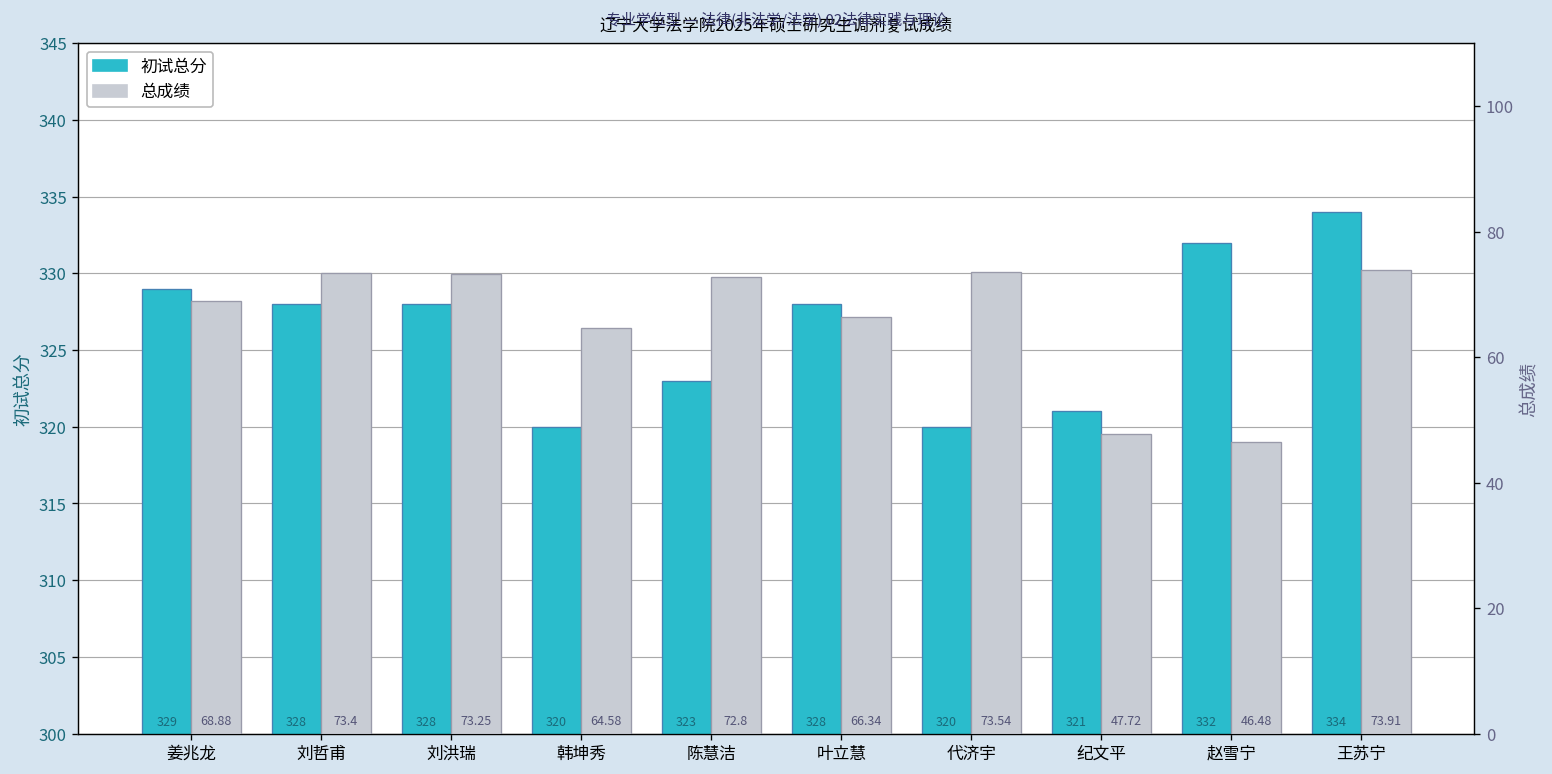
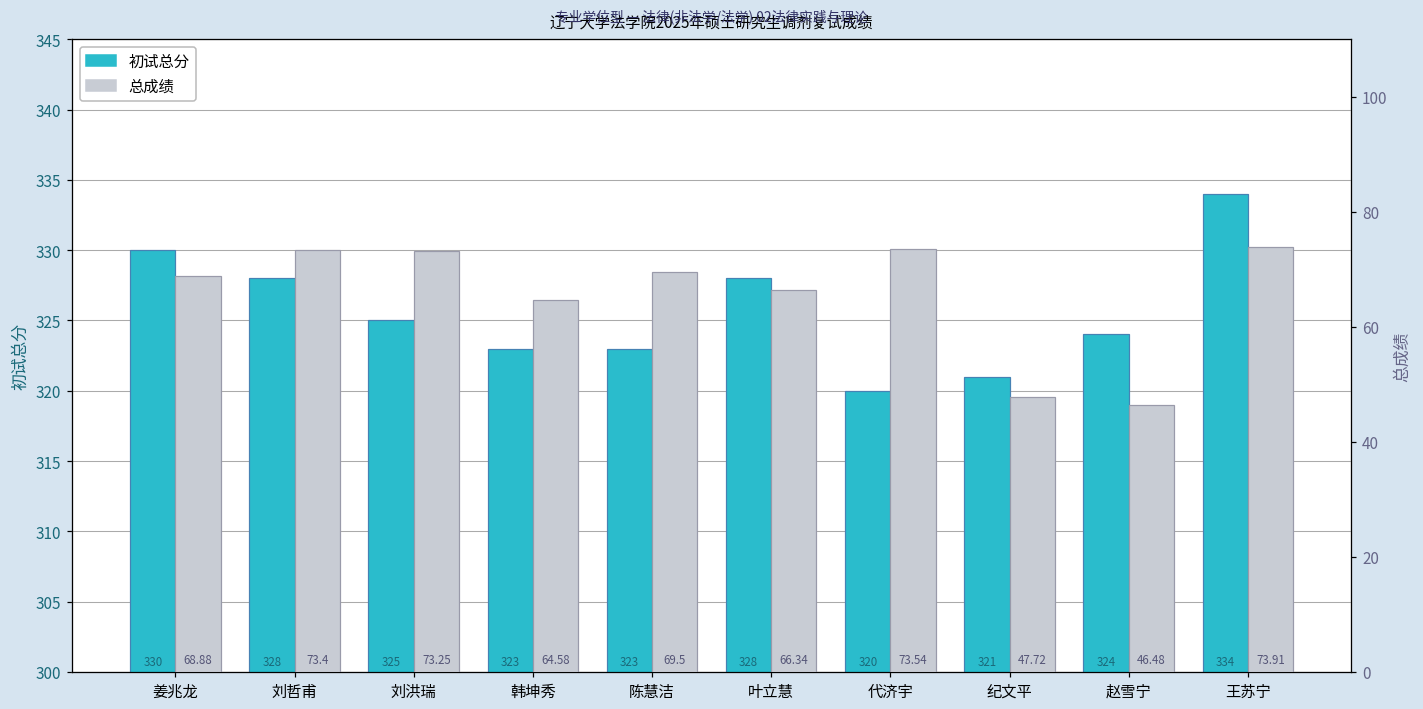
  {
    "初试总分": {
-     "姜兆龙": 329,
+     "姜兆龙": 330,
      "刘哲甫": 328,
-     "刘洪瑞": 328,
-     "韩坤秀": 320,
+     "刘洪瑞": 325,
+     "韩坤秀": 323,
      "陈慧洁": 323,
      "叶立慧": 328,
      "代济宇": 320,
      "纪文平": 321,
-     "赵雪宁": 332,
+     "赵雪宁": 324,
      "王苏宁": 334
    },
    "总成绩": {
      "姜兆龙": 68.88,
      "刘哲甫": 73.4,
      "刘洪瑞": 73.25,
      "韩坤秀": 64.58,
-     "陈慧洁": 72.8,
+     "陈慧洁": 69.5,
      "叶立慧": 66.34,
      "代济宇": 73.54,
      "纪文平": 47.72,
      "赵雪宁": 46.48,
      "王苏宁": 73.91
    }
  }
